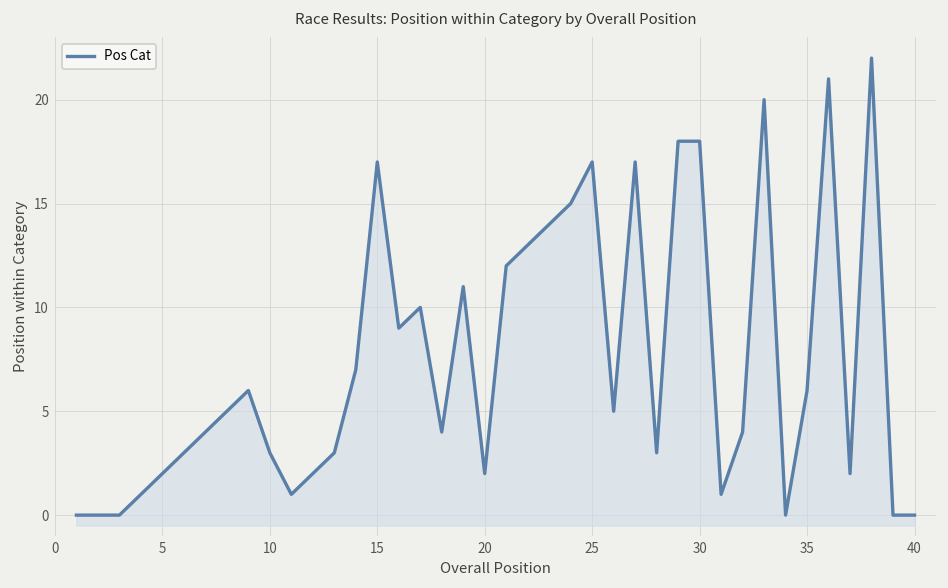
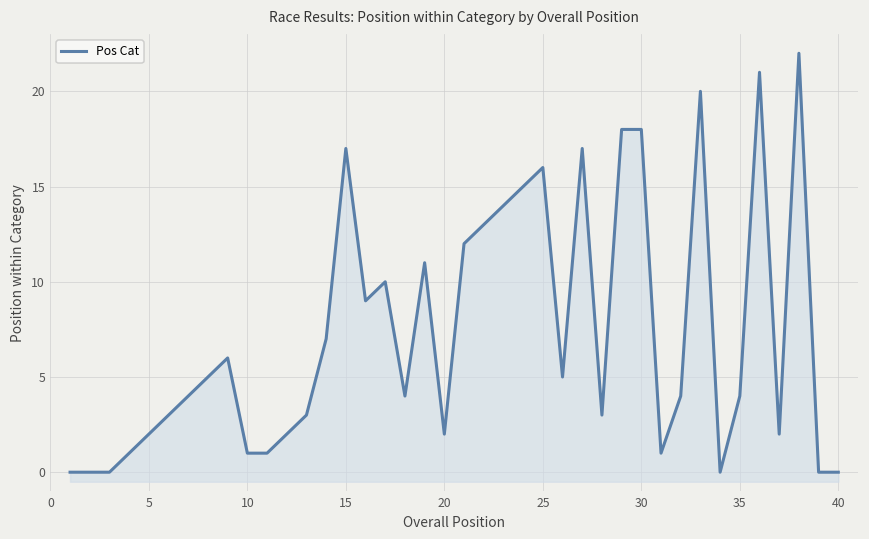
  {
    "5": 2,
-   "10": 3,
+   "10": 1,
    "15": 17,
    "20": 2,
-   "25": 17,
+   "25": 16,
    "30": 18,
-   "35": 6,
+   "35": 4,
    "40": 0
  }
